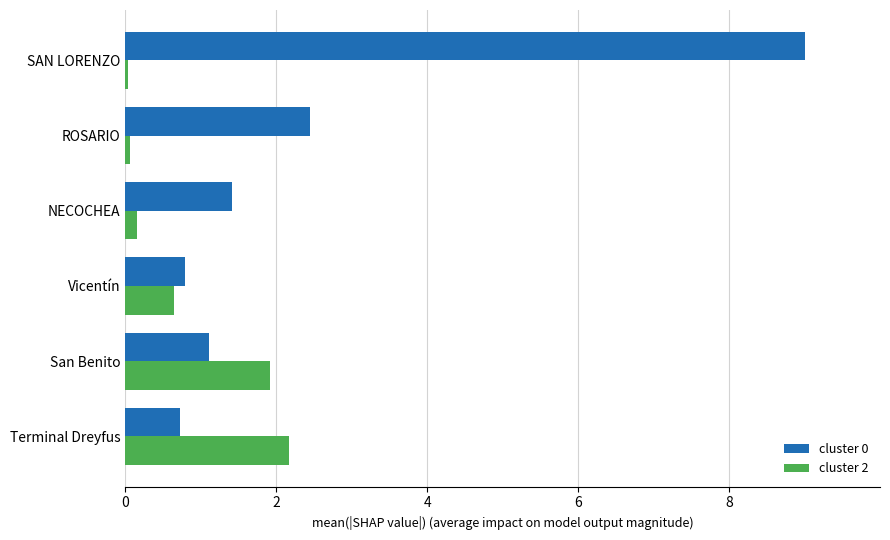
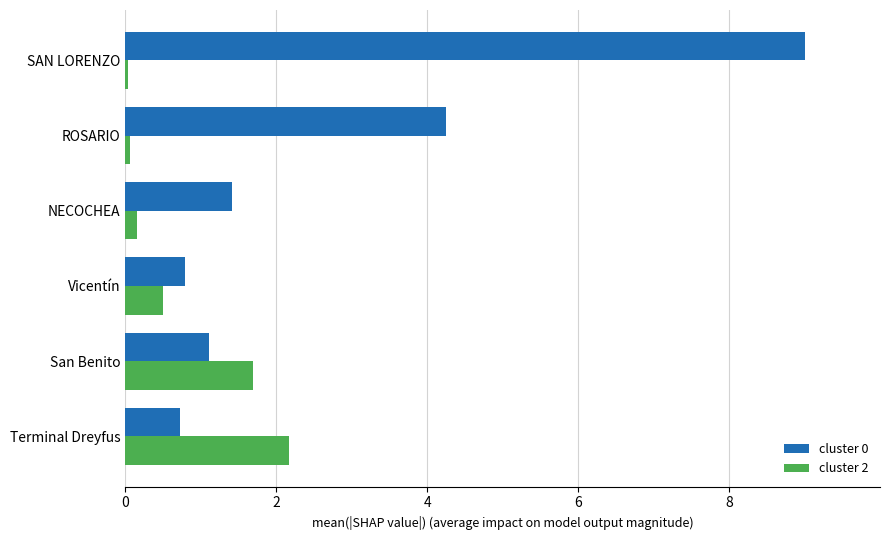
  {
    "cluster 0": {
      "SAN LORENZO": 9.0,
-     "ROSARIO": 2.4,
+     "ROSARIO": 4.2,
      "NECOCHEA": 1.4,
      "Vicentín": 0.8,
      "San Benito": 1.1,
      "Terminal Dreyfus": 0.7
    },
    "cluster 2": {
      "SAN LORENZO": 0.0,
      "ROSARIO": 0.1,
      "NECOCHEA": 0.1,
-     "Vicentín": 0.6,
-     "San Benito": 1.9,
+     "Vicentín": 0.5,
+     "San Benito": 1.7,
      "Terminal Dreyfus": 2.2
    }
  }
